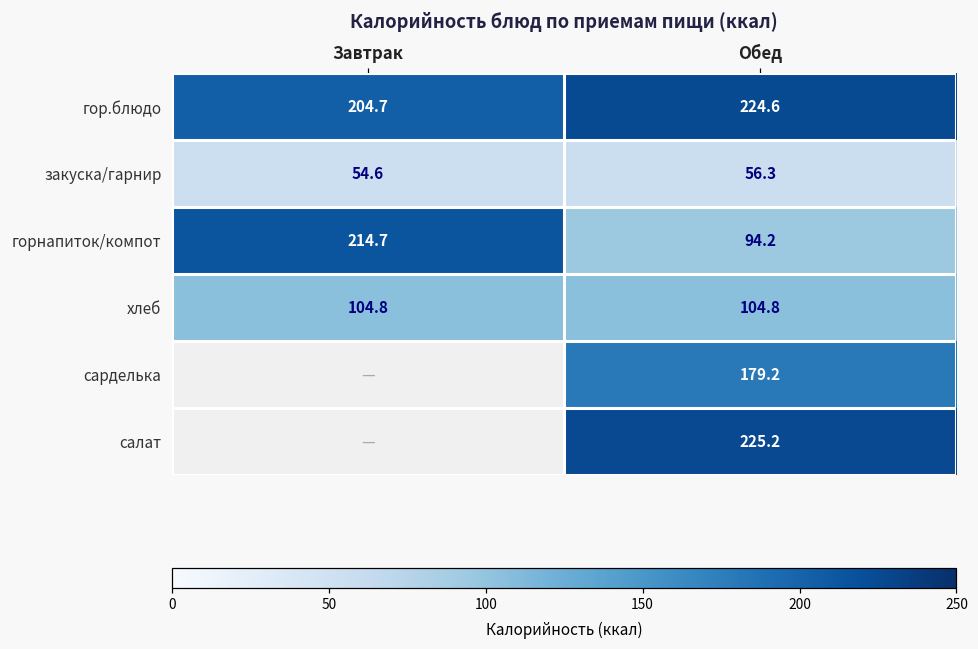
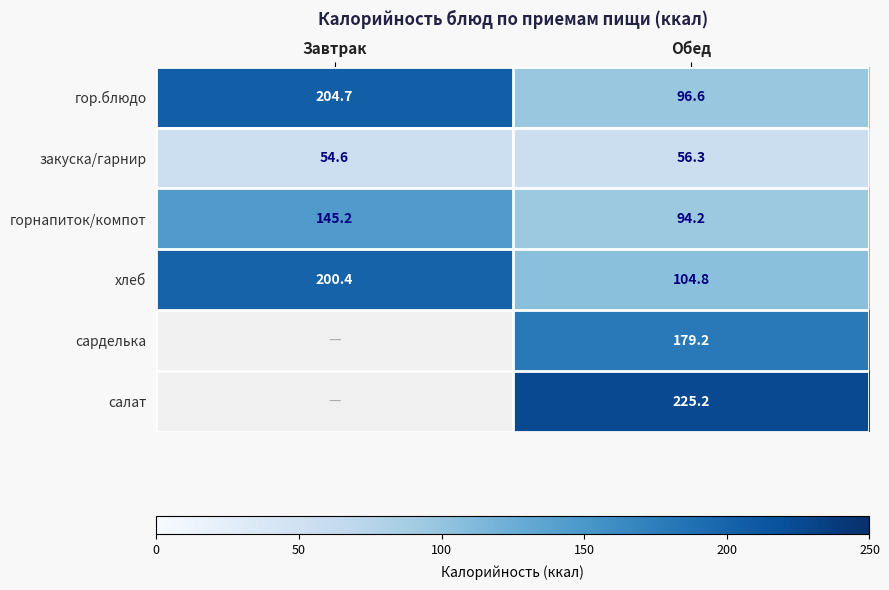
  {
    "гор.блюдо": {
      "Завтрак": 204.7,
-     "Обед": 224.6
+     "Обед": 96.6
    },
    "закуска/гарнир": {
      "Завтрак": 54.6,
      "Обед": 56.3
    },
    "горнапиток/компот": {
-     "Завтрак": 214.7,
+     "Завтрак": 145.2,
      "Обед": 94.2
    },
    "хлеб": {
-     "Завтрак": 104.8,
+     "Завтрак": 200.4,
      "Обед": 104.8
    },
    "сарделька": {
      "Обед": 179.2
    },
    "салат": {
      "Обед": 225.2
    }
  }
